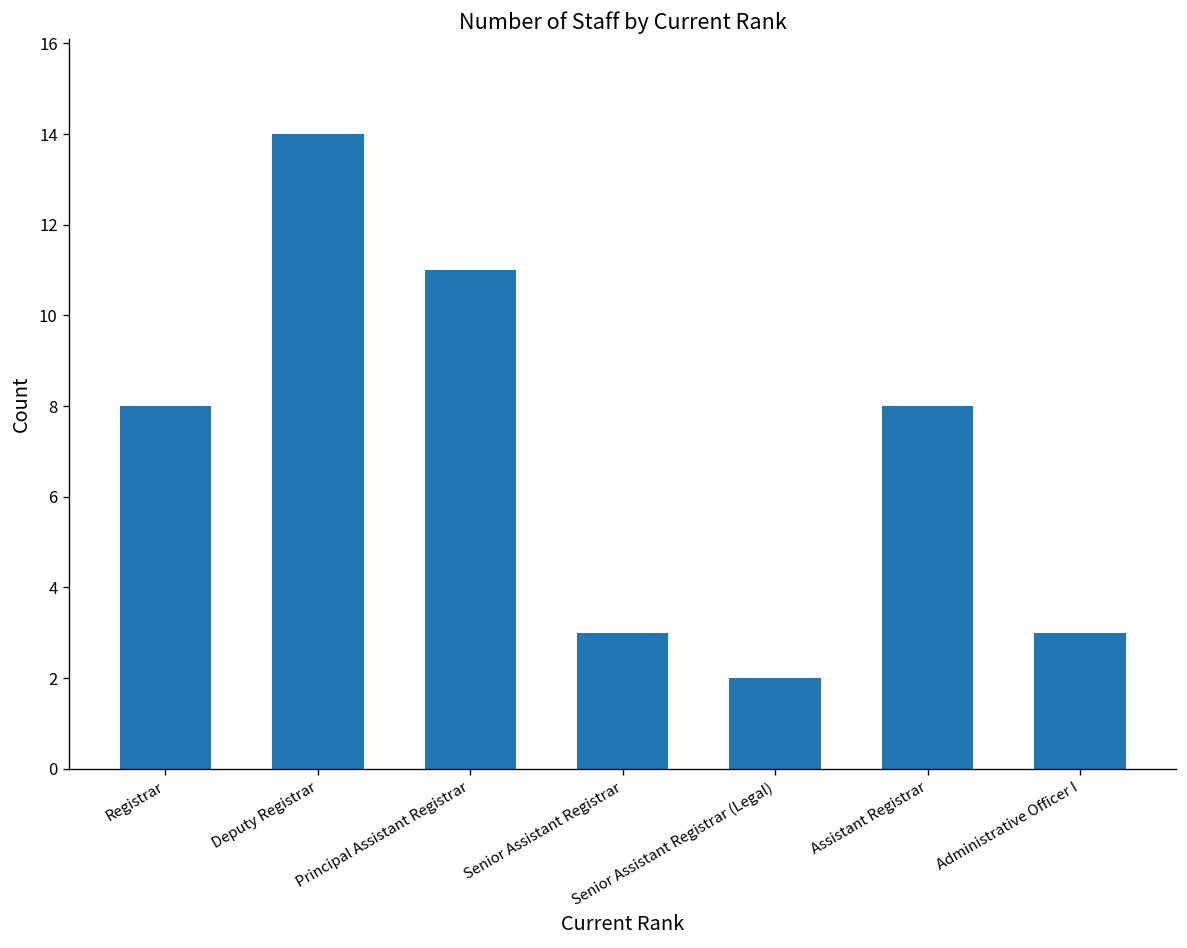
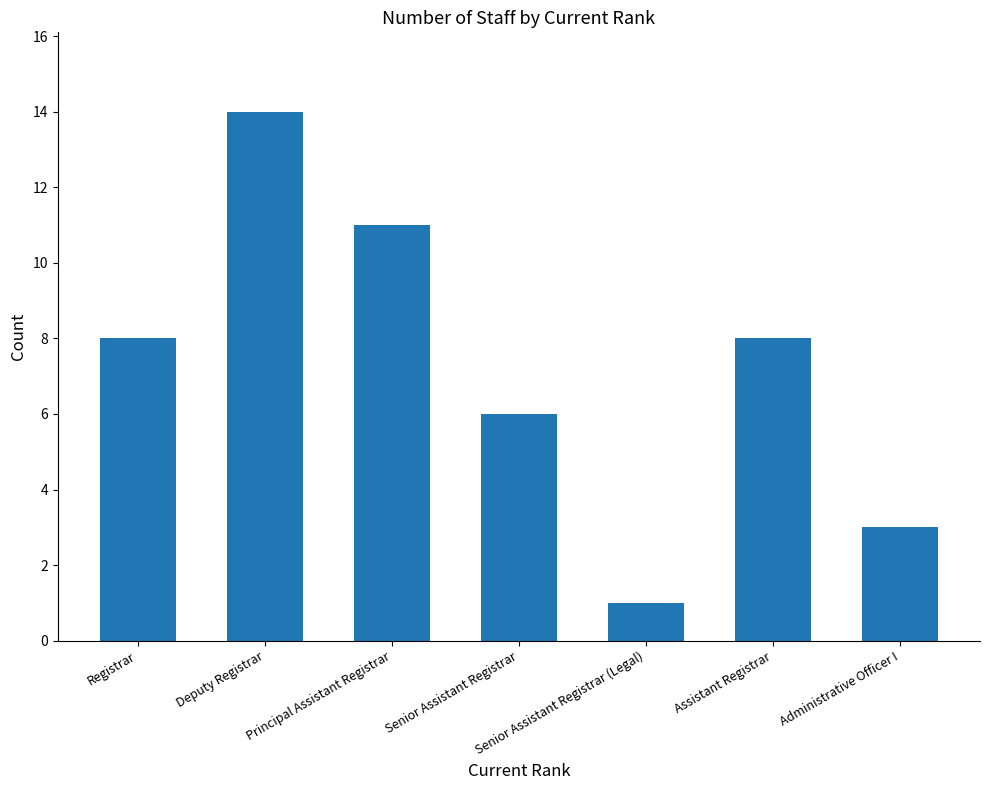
  {
    "Registrar": 8,
    "Deputy Registrar": 14,
    "Principal Assistant Registrar": 11,
-   "Senior Assistant Registrar": 3,
-   "Senior Assistant Registrar (Legal)": 2,
+   "Senior Assistant Registrar": 6,
+   "Senior Assistant Registrar (Legal)": 1,
    "Assistant Registrar": 8,
    "Administrative Officer I": 3
  }
